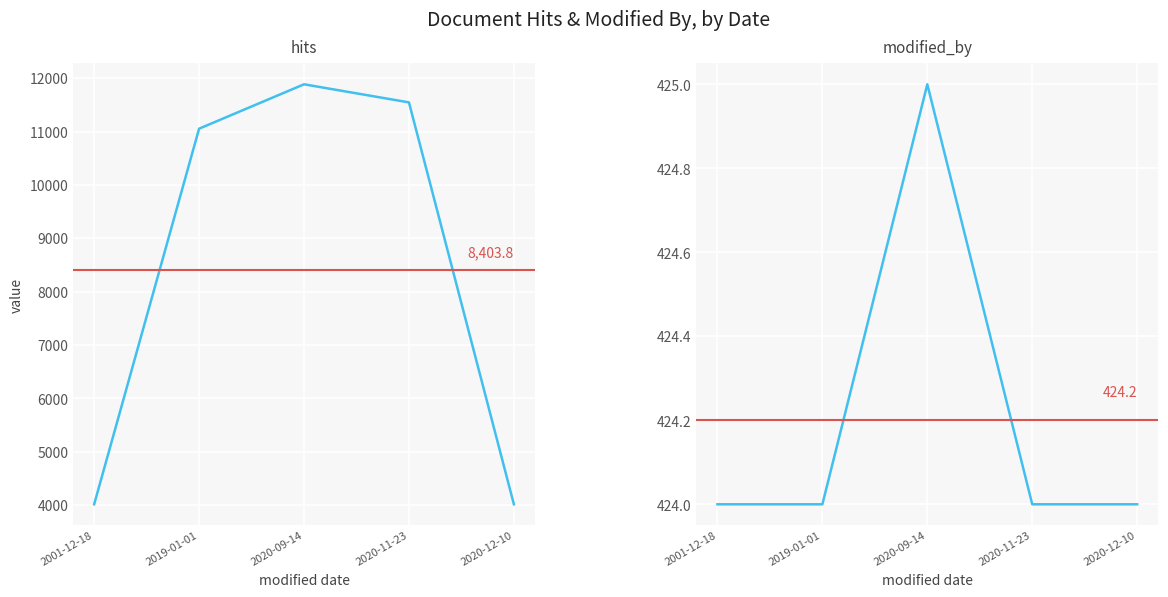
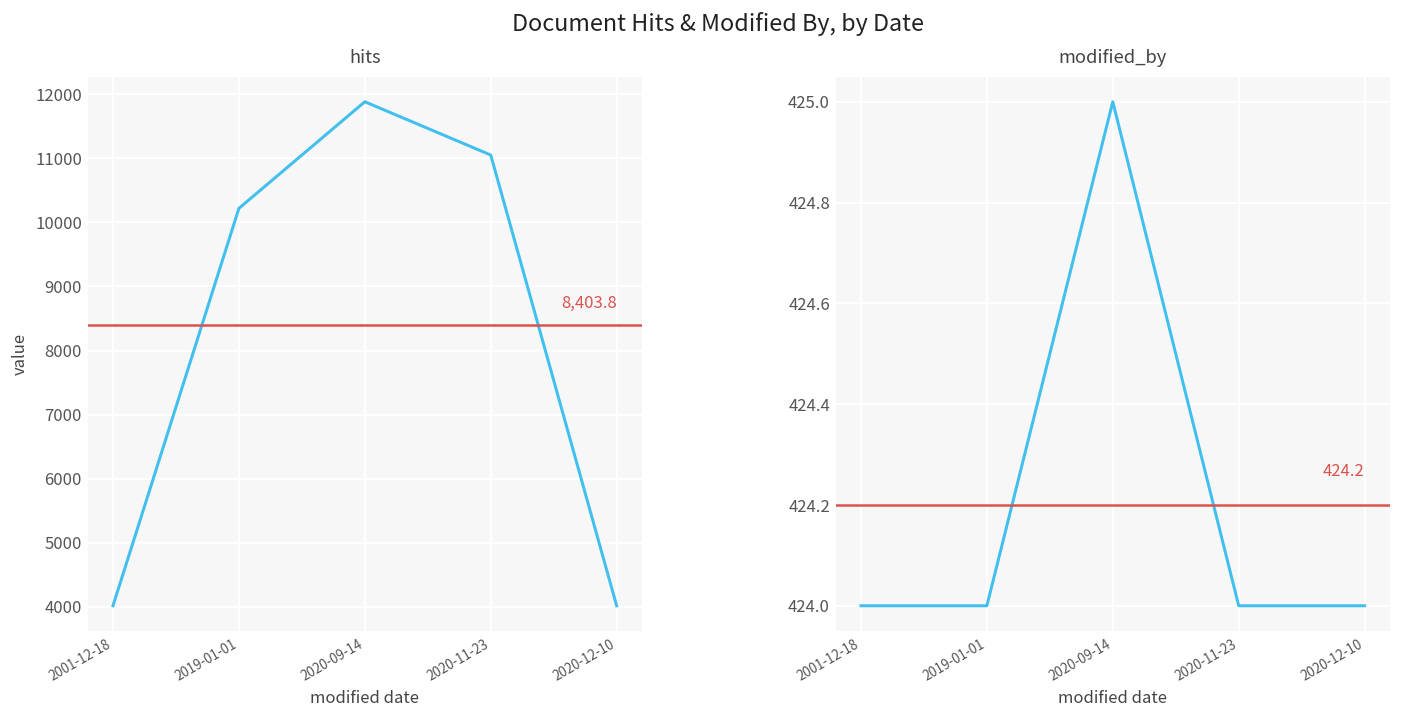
  {
    "hits": {
      "2001-12-18": 4000,
-     "2019-01-01": 11100,
+     "2019-01-01": 10200,
      "2020-09-14": 11900,
-     "2020-11-23": 11500,
+     "2020-11-23": 11100,
      "2020-12-10": 4000
    },
    "modified_by": {
      "2001-12-18": 424.00,
      "2019-01-01": 424.00,
      "2020-09-14": 425.00,
      "2020-11-23": 424.00,
      "2020-12-10": 424.00
    }
  }
